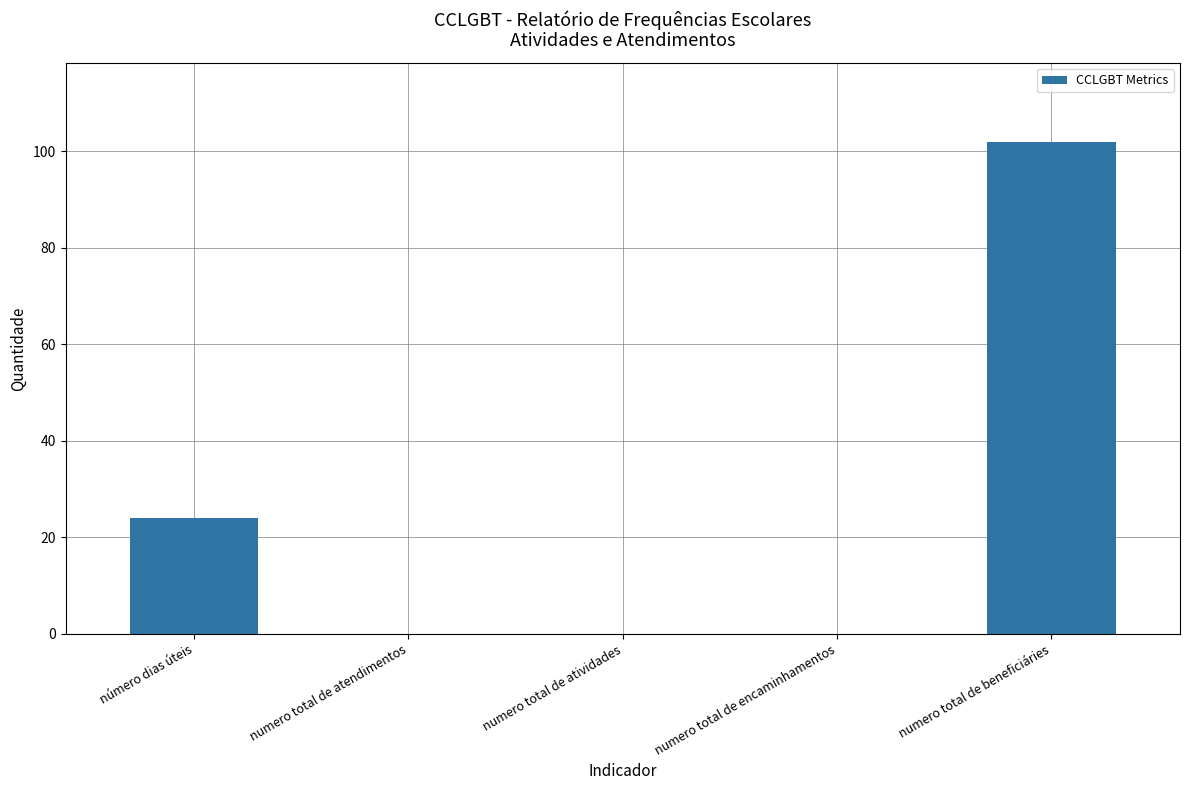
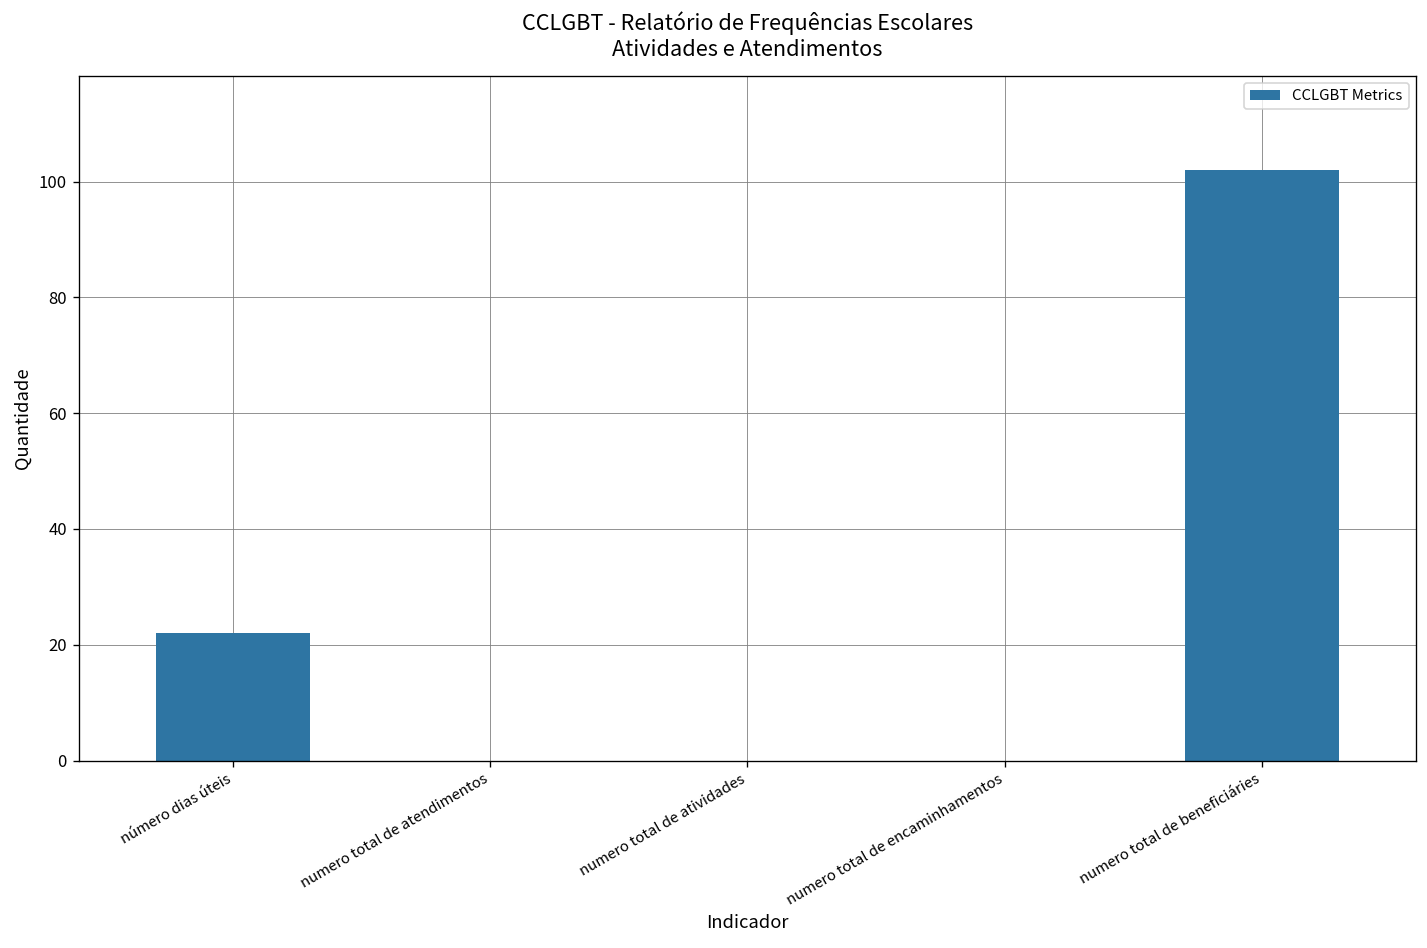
  {
-   "número dias úteis": 24,
+   "número dias úteis": 22,
    "numero total de atendimentos": 0,
    "numero total de atividades": 0,
    "numero total de encaminhamentos": 0,
    "numero total de beneficiáries": 102
  }
